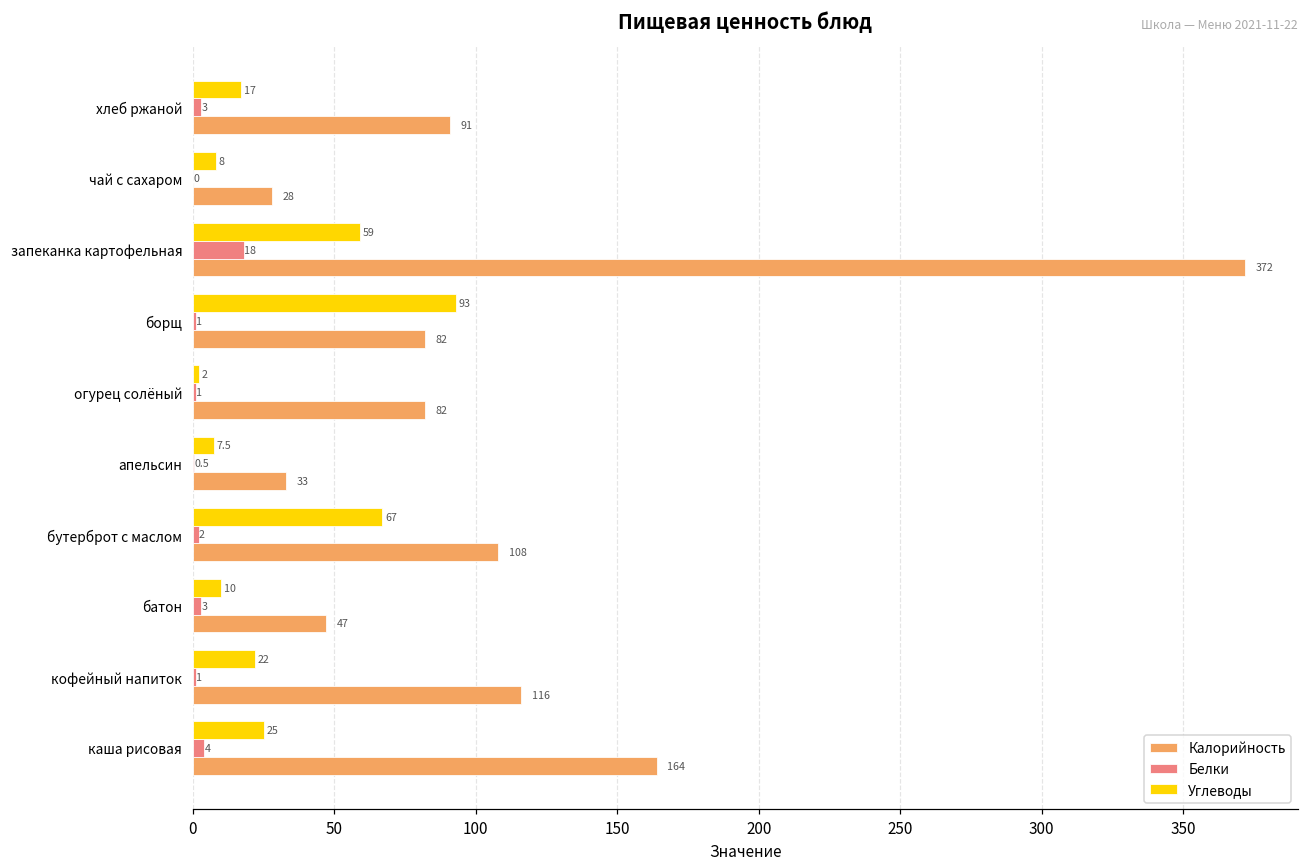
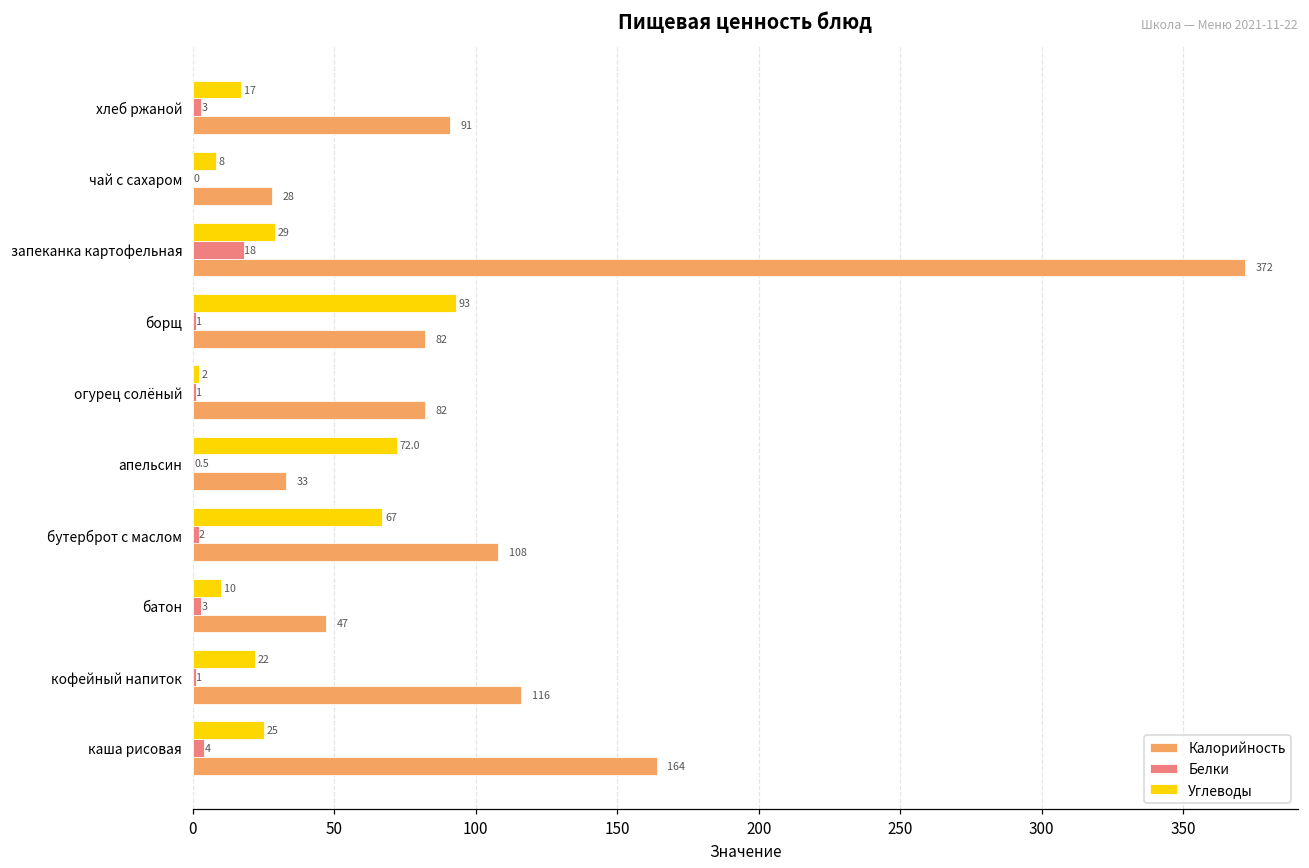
  {
    "Углеводы": {
      "хлеб ржаной": 17,
      "чай с сахаром": 8,
-     "запеканка картофельная": 59,
+     "запеканка картофельная": 29,
      "борщ": 93,
      "огурец солёный": 2,
-     "апельсин": 7.5,
+     "апельсин": 72.0,
      "бутерброт с маслом": 67,
      "батон": 10,
      "кофейный напиток": 22,
      "каша рисовая": 25
    }
  }
